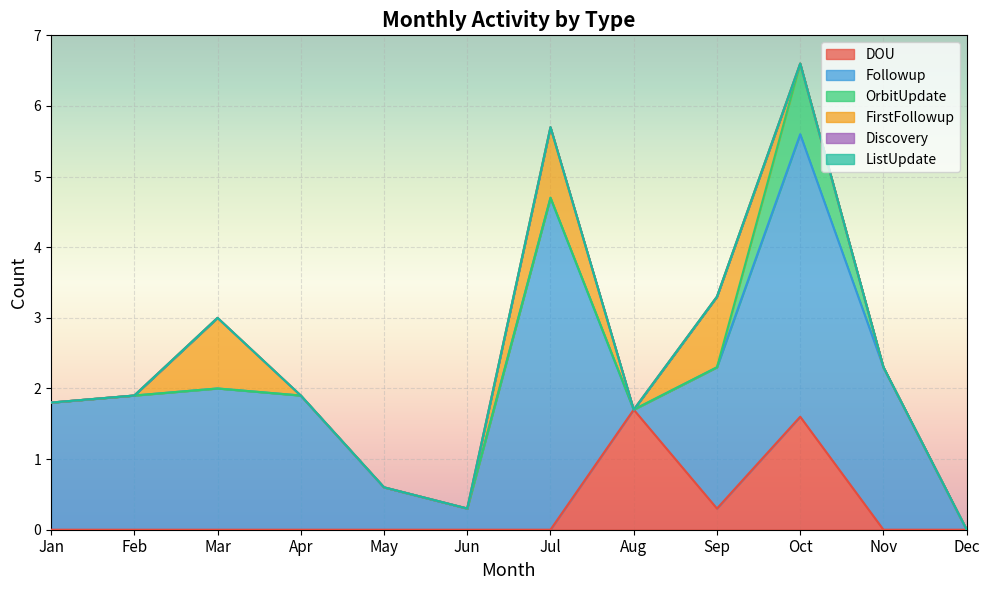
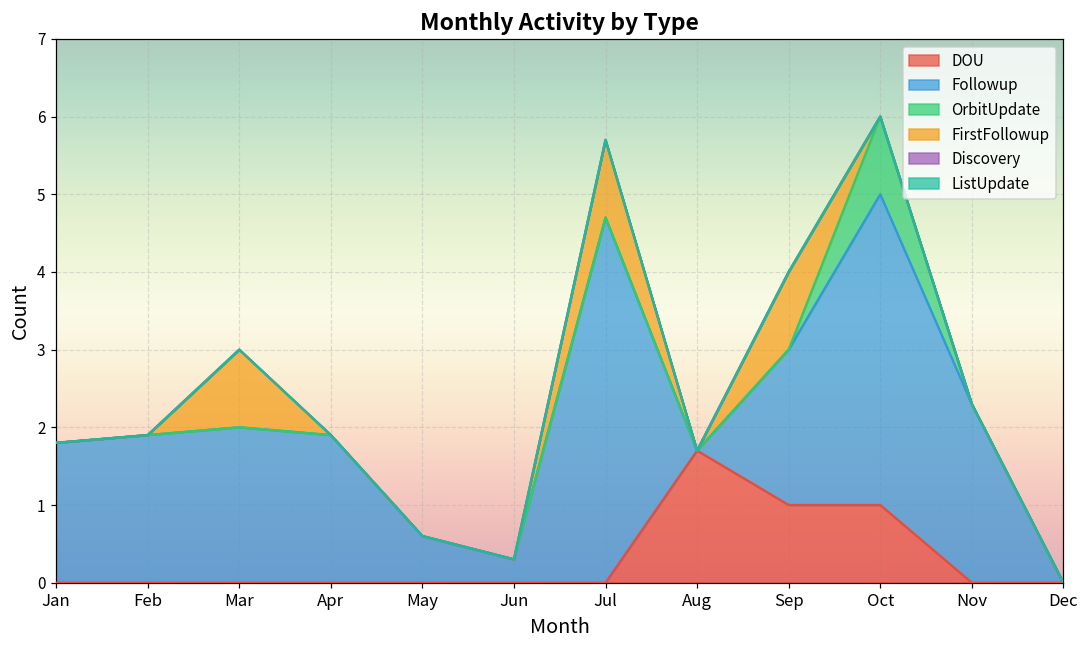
  {
    "DOU": {
      "Jan": 0.0,
      "Feb": 0.0,
      "Mar": 0.0,
      "Apr": 0.0,
      "May": 0.0,
      "Jun": 0.0,
      "Jul": 0.0,
-     "Sep": 0.3,
-     "Oct": 1.6,
+     "Sep": 1.0,
+     "Oct": 1.0,
      "Nov": 0.0
    },
    "Followup": {
      "Oct": 4.0
    }
  }
